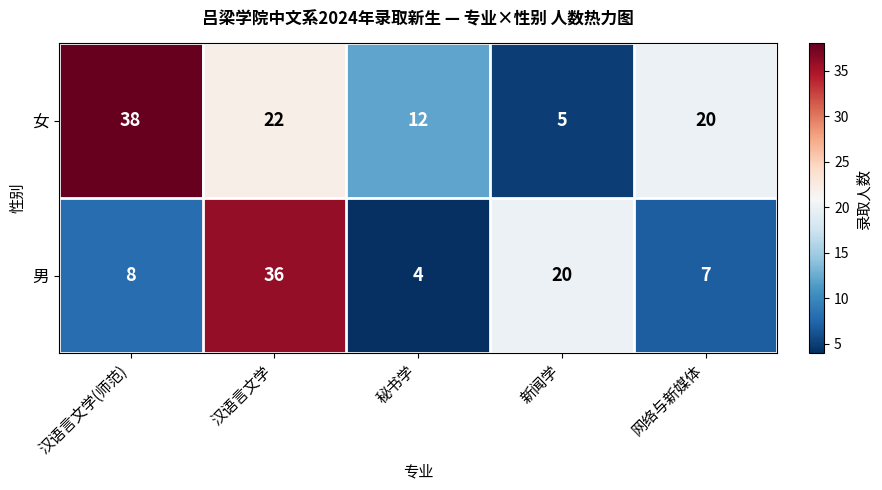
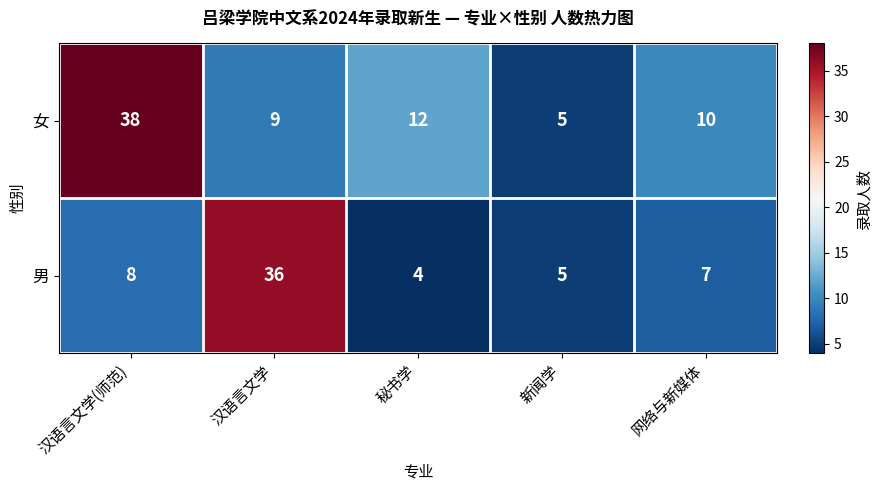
  {
    "女": {
      "汉语言文学(师范)": 38,
-     "汉语言文学": 22,
+     "汉语言文学": 9,
      "秘书学": 12,
      "新闻学": 5,
-     "网络与新媒体": 20
+     "网络与新媒体": 10
    },
    "男": {
      "汉语言文学(师范)": 8,
      "汉语言文学": 36,
      "秘书学": 4,
-     "新闻学": 20,
+     "新闻学": 5,
      "网络与新媒体": 7
    }
  }
